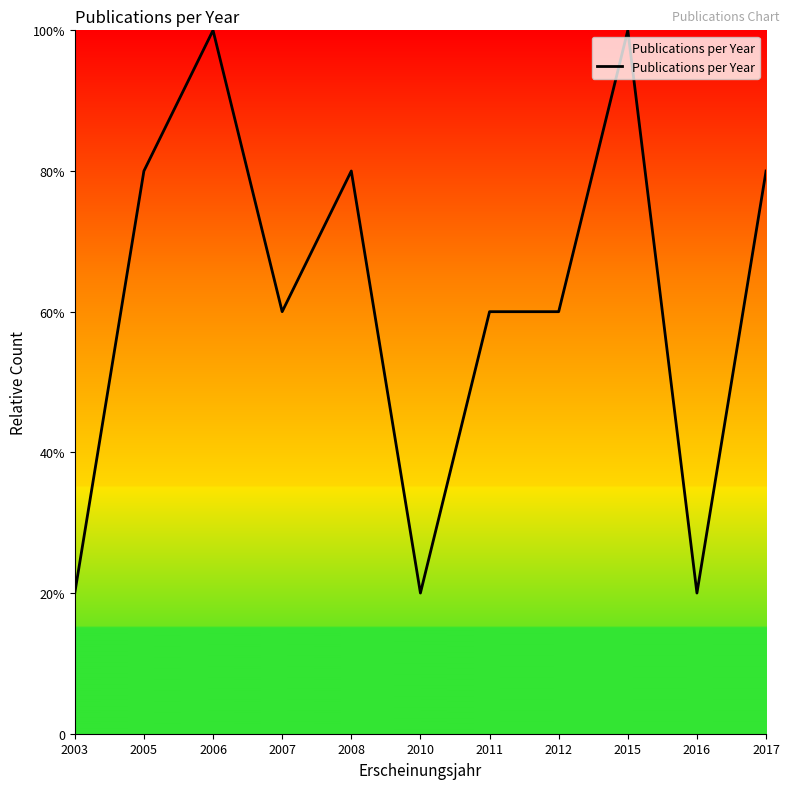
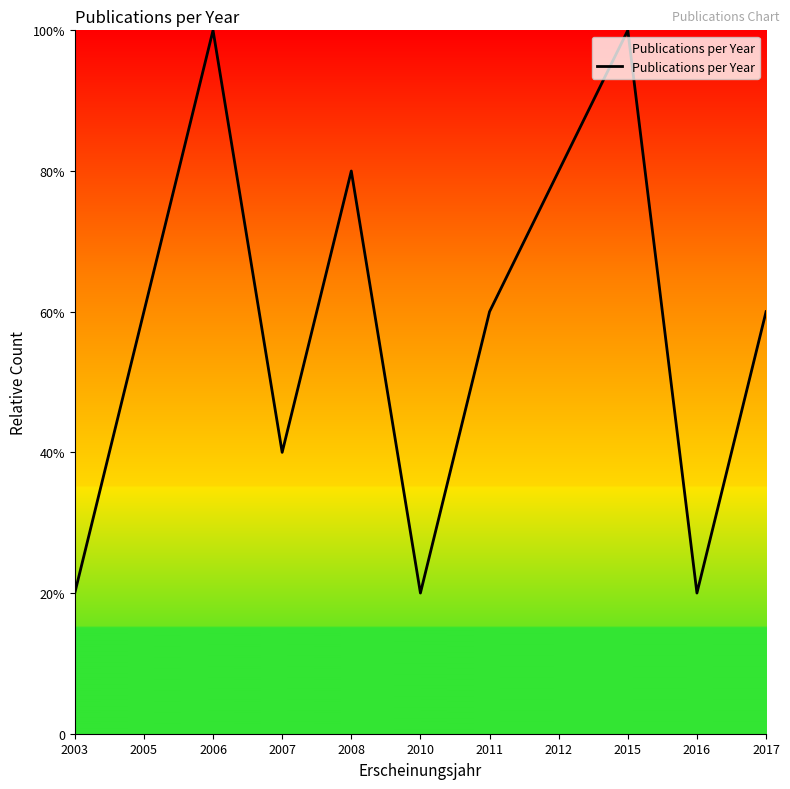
  {
    "2003": "20%",
-   "2005": "80%",
+   "2005": "60%",
    "2006": "100%",
-   "2007": "60%",
+   "2007": "40%",
    "2008": "80%",
    "2010": "20%",
    "2011": "60%",
-   "2012": "60%",
+   "2012": "80%",
    "2015": "100%",
    "2016": "20%",
-   "2017": "80%"
+   "2017": "60%"
  }
